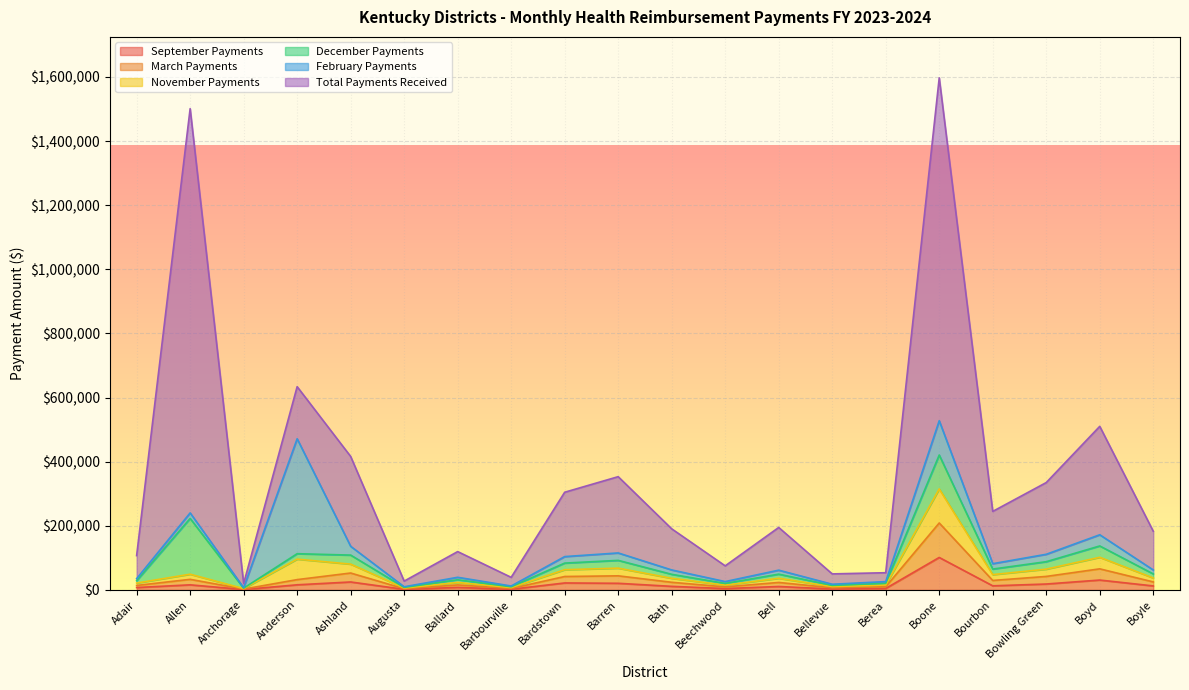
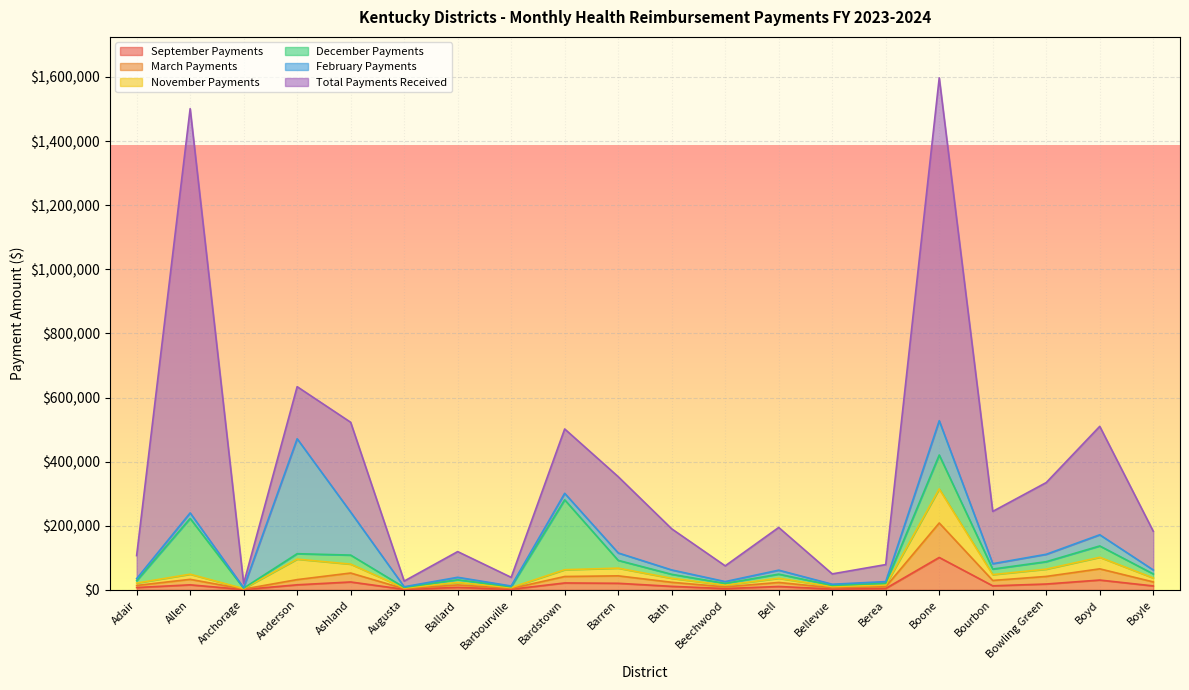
  {
    "November Payments": {
      "Allen": "$20,000",
      "Anderson": "$60,000",
      "Ashland": "$30,000",
      "Bardstown": "$20,000",
      "Barren": "$20,000",
      "Bath": "$10,000",
      "Bell": "$10,000",
      "Boone": "$110,000",
      "Bourbon": "$20,000",
      "Bowling Green": "$20,000",
      "Boyd": "$40,000",
      "Boyle": "$10,000"
    },
    "December Payments": {
      "Allen": "$170,000",
      "Anderson": "$20,000",
      "Ashland": "$30,000",
-     "Bardstown": "$20,000",
+     "Bardstown": "$220,000",
      "Barren": "$20,000",
      "Bath": "$10,000",
      "Bell": "$10,000",
      "Boone": "$110,000",
      "Bourbon": "$20,000",
      "Bowling Green": "$20,000",
      "Boyd": "$40,000",
      "Boyle": "$10,000"
    },
    "February Payments": {
      "Allen": "$20,000",
      "Anderson": "$360,000",
-     "Ashland": "$30,000",
+     "Ashland": "$130,000",
      "Bardstown": "$20,000",
      "Barren": "$20,000",
      "Bath": "$10,000",
      "Bell": "$10,000",
      "Boone": "$110,000",
      "Bourbon": "$20,000",
      "Bowling Green": "$20,000",
      "Boyd": "$30,000",
      "Boyle": "$10,000"
    },
    "Total Payments Received": {
      "Adair": "$70,000",
      "Allen": "$1,260,000",
      "Anchorage": "$10,000",
      "Anderson": "$160,000",
      "Ashland": "$280,000",
      "Augusta": "$20,000",
      "Ballard": "$80,000",
      "Barbourville": "$30,000",
      "Bardstown": "$200,000",
      "Barren": "$240,000",
      "Bath": "$130,000",
      "Beechwood": "$50,000",
      "Bell": "$130,000",
      "Bellevue": "$30,000",
-     "Berea": "$30,000",
+     "Berea": "$50,000",
      "Boone": "$1,070,000",
      "Bourbon": "$160,000",
      "Bowling Green": "$220,000",
      "Boyd": "$340,000",
      "Boyle": "$120,000"
    }
  }
